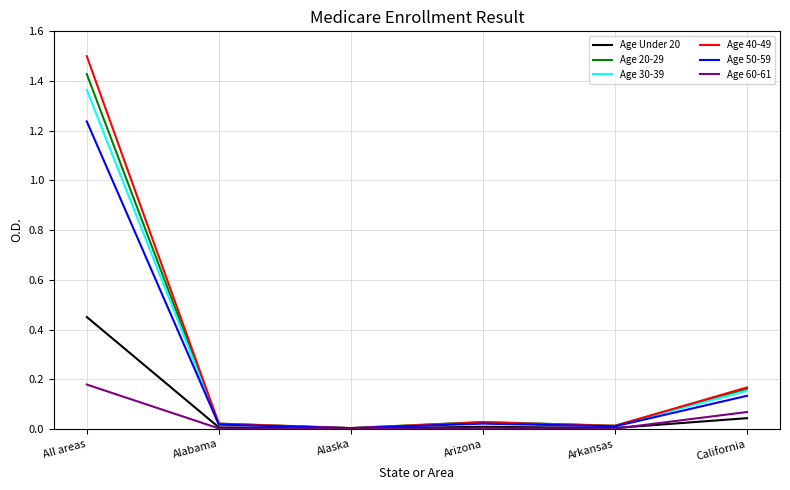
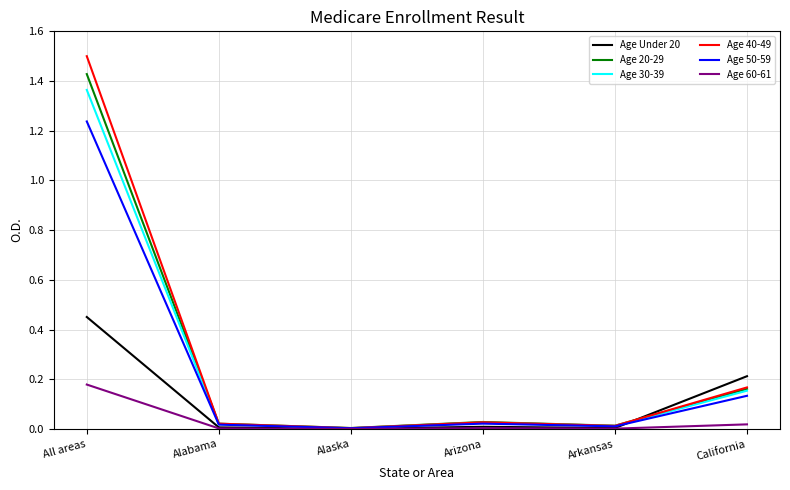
  {
    "Age Under 20": {
      "All areas": 0.45,
-     "California": 0.04
+     "California": 0.21
    },
    "Age 20-29": {
      "All areas": 1.43
    },
    "Age 30-39": {
      "All areas": 1.36
    },
    "Age 40-49": {
      "All areas": 1.50
    },
    "Age 50-59": {
      "All areas": 1.24,
      "California": 0.13
    },
    "Age 60-61": {
      "All areas": 0.18,
-     "California": 0.07
+     "California": 0.02
    }
  }
